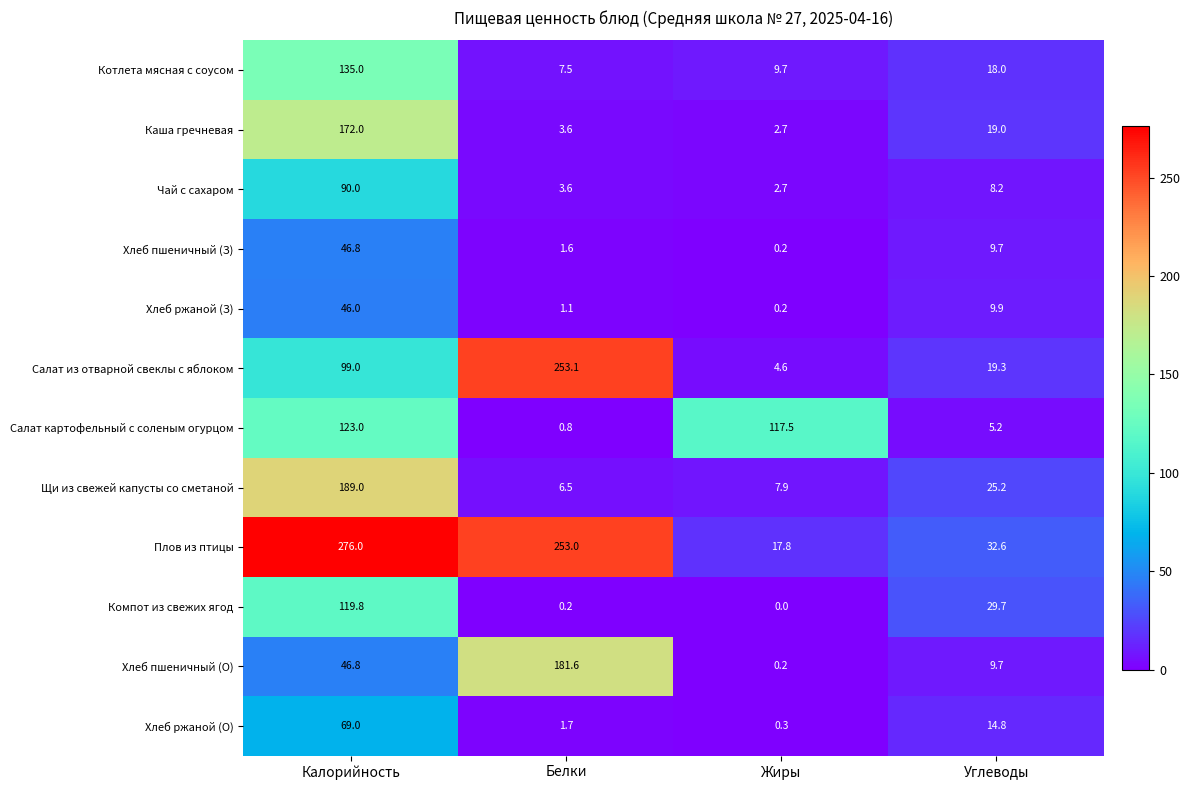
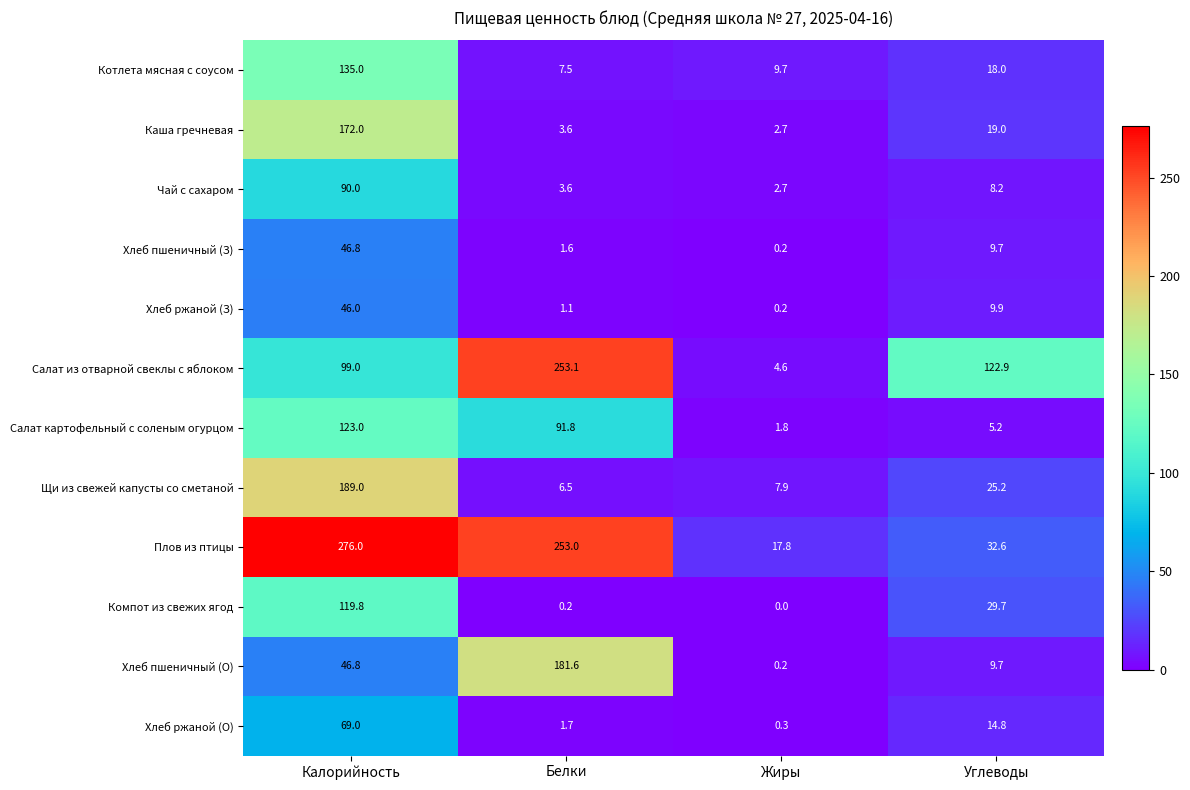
  {
    "Котлета мясная с соусом": {
      "Калорийность": 135.0,
      "Белки": 7.5,
      "Жиры": 9.7,
      "Углеводы": 18.0
    },
    "Каша гречневая": {
      "Калорийность": 172.0,
      "Белки": 3.6,
      "Жиры": 2.7,
      "Углеводы": 19.0
    },
    "Чай с сахаром": {
      "Калорийность": 90.0,
      "Белки": 3.6,
      "Жиры": 2.7,
      "Углеводы": 8.2
    },
    "Хлеб пшеничный (З)": {
      "Калорийность": 46.8,
      "Белки": 1.6,
      "Жиры": 0.2,
      "Углеводы": 9.7
    },
    "Хлеб ржаной (З)": {
      "Калорийность": 46.0,
      "Белки": 1.1,
      "Жиры": 0.2,
      "Углеводы": 9.9
    },
    "Салат из отварной свеклы с яблоком": {
      "Калорийность": 99.0,
      "Белки": 253.1,
      "Жиры": 4.6,
-     "Углеводы": 19.3
+     "Углеводы": 122.9
    },
    "Салат картофельный с соленым огурцом": {
      "Калорийность": 123.0,
-     "Белки": 0.8,
-     "Жиры": 117.5,
+     "Белки": 91.8,
+     "Жиры": 1.8,
      "Углеводы": 5.2
    },
    "Щи из свежей капусты со сметаной": {
      "Калорийность": 189.0,
      "Белки": 6.5,
      "Жиры": 7.9,
      "Углеводы": 25.2
    },
    "Плов из птицы": {
      "Калорийность": 276.0,
      "Белки": 253.0,
      "Жиры": 17.8,
      "Углеводы": 32.6
    },
    "Компот из свежих ягод": {
      "Калорийность": 119.8,
      "Белки": 0.2,
      "Жиры": 0.0,
      "Углеводы": 29.7
    },
    "Хлеб пшеничный (О)": {
      "Калорийность": 46.8,
      "Белки": 181.6,
      "Жиры": 0.2,
      "Углеводы": 9.7
    },
    "Хлеб ржаной (О)": {
      "Калорийность": 69.0,
      "Белки": 1.7,
      "Жиры": 0.3,
      "Углеводы": 14.8
    }
  }
